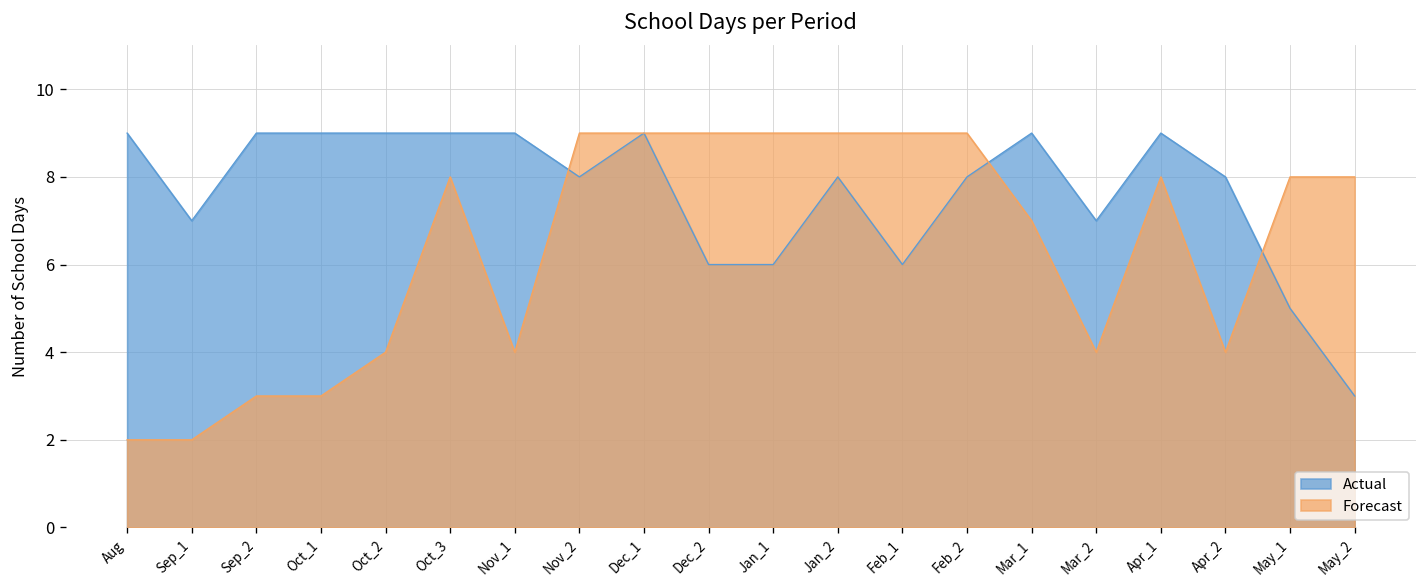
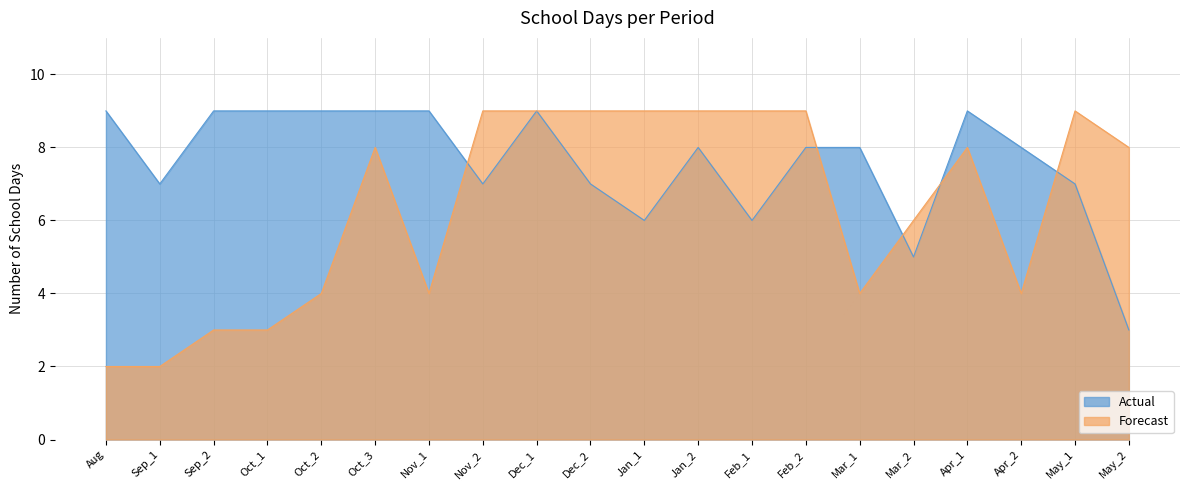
  {
    "Actual": {
      "Aug": 9,
      "Sep_1": 7,
      "Sep_2": 9,
      "Oct_1": 9,
      "Oct_2": 9,
      "Oct_3": 9,
      "Nov_1": 9,
-     "Nov_2": 8,
-     "Dec_2": 6,
+     "Nov_2": 7,
+     "Dec_2": 7,
      "Jan_1": 6,
      "Jan_2": 8,
      "Feb_1": 6,
      "Feb_2": 8,
-     "Mar_1": 9,
-     "Mar_2": 7,
+     "Mar_1": 8,
+     "Mar_2": 5,
      "Apr_1": 9,
      "Apr_2": 8,
-     "May_1": 5,
+     "May_1": 7,
      "May_2": 3
    },
    "Forecast": {
      "Aug": 2,
      "Sep_1": 2,
      "Sep_2": 3,
      "Oct_1": 3,
      "Oct_2": 4,
      "Oct_3": 8,
      "Nov_1": 4,
      "Nov_2": 9,
      "Dec_2": 9,
      "Jan_1": 9,
      "Jan_2": 9,
      "Feb_1": 9,
      "Feb_2": 9,
-     "Mar_1": 7,
-     "Mar_2": 4,
+     "Mar_1": 4,
+     "Mar_2": 6,
      "Apr_1": 8,
      "Apr_2": 4,
-     "May_1": 8,
+     "May_1": 9,
      "May_2": 8
    }
  }
